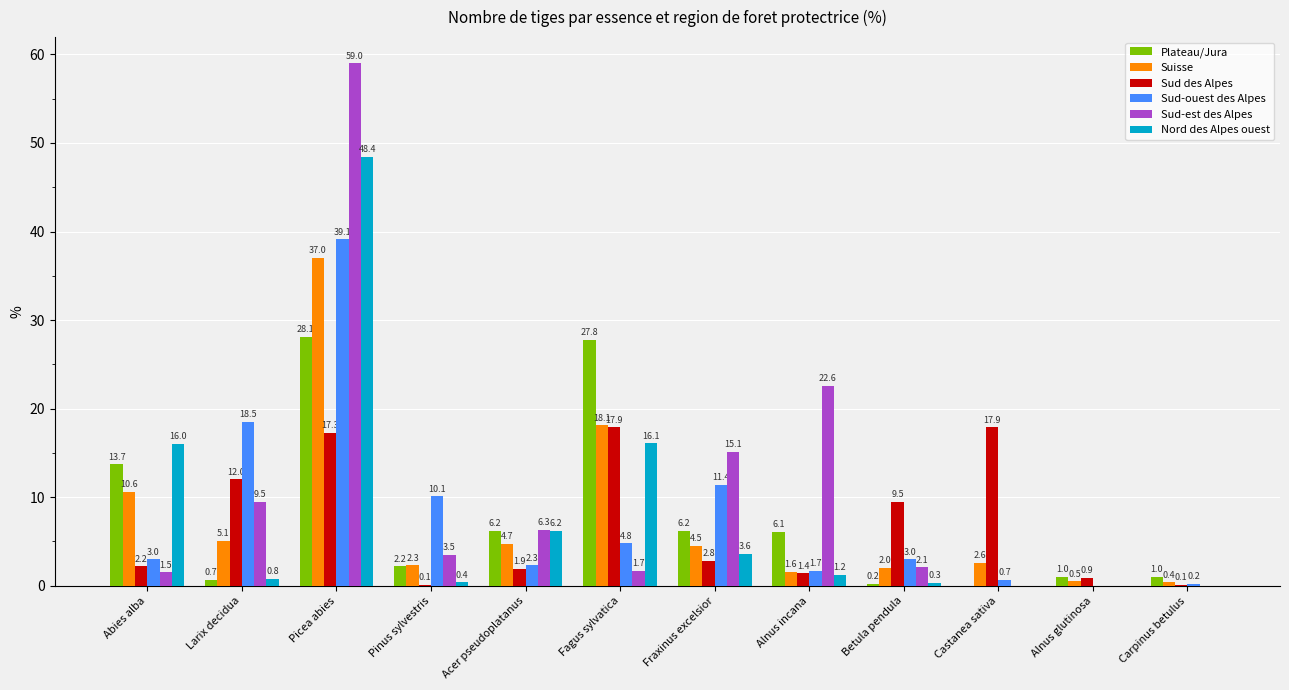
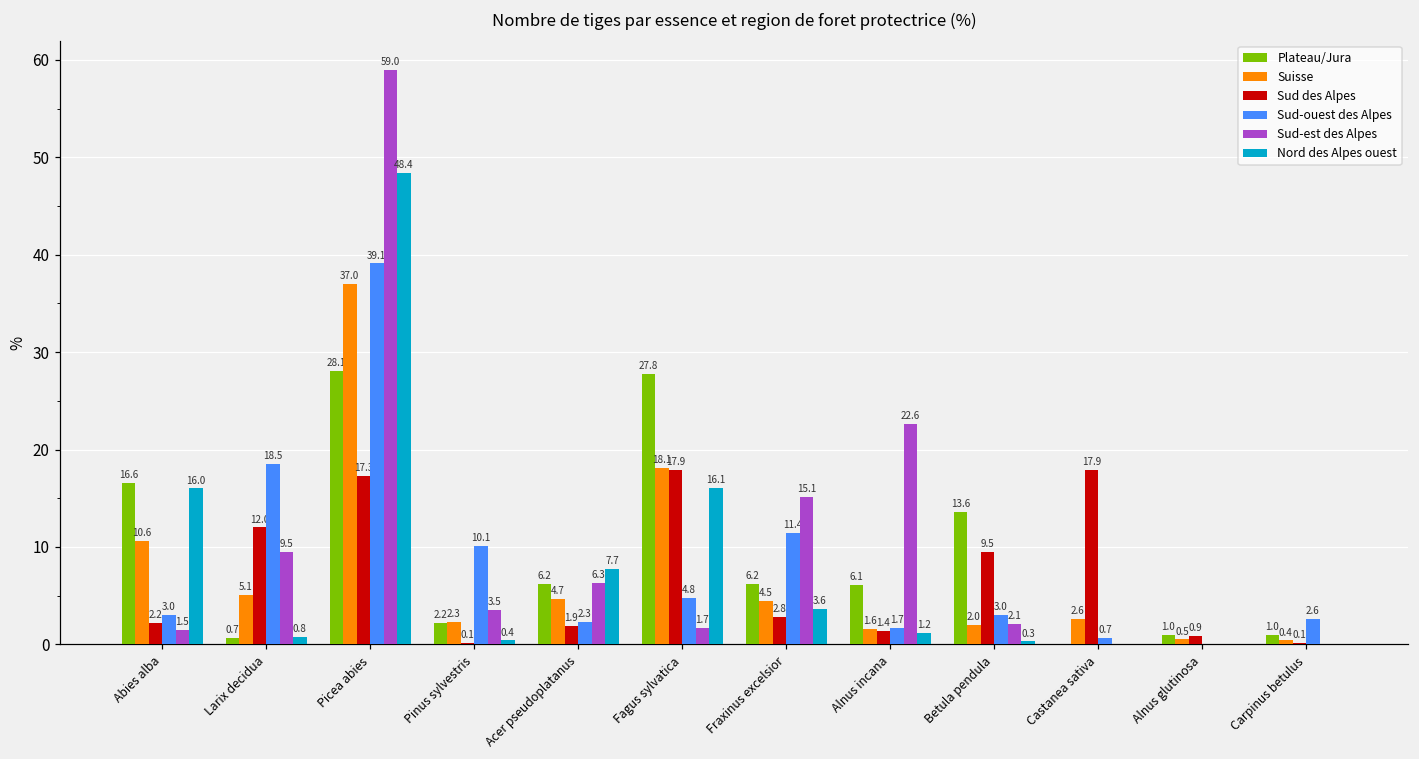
  {
    "Plateau/Jura": {
-     "Abies alba": 13.7,
+     "Abies alba": 16.6,
      "Larix decidua": 0.7,
      "Picea abies": 28.1,
      "Pinus sylvestris": 2.2,
      "Acer pseudoplatanus": 6.2,
      "Fagus sylvatica": 27.8,
      "Fraxinus excelsior": 6.2,
      "Alnus incana": 6.1,
-     "Betula pendula": 0.2,
+     "Betula pendula": 13.6,
      "Alnus glutinosa": 1.0,
      "Carpinus betulus": 1.0
    },
    "Suisse": {
      "Abies alba": 10.6,
      "Larix decidua": 5.1,
      "Picea abies": 37.0,
      "Pinus sylvestris": 2.3,
      "Acer pseudoplatanus": 4.7,
      "Fraxinus excelsior": 4.5,
      "Alnus incana": 1.6,
      "Betula pendula": 2.0,
      "Castanea sativa": 2.6,
      "Alnus glutinosa": 0.5,
      "Carpinus betulus": 0.4
    },
    "Sud des Alpes": {
      "Abies alba": 2.2,
      "Larix decidua": 12.0,
      "Picea abies": 17.3,
      "Pinus sylvestris": 0.1,
      "Acer pseudoplatanus": 1.9,
      "Fraxinus excelsior": 2.8,
      "Alnus incana": 1.4,
      "Betula pendula": 9.5,
      "Castanea sativa": 17.9,
      "Alnus glutinosa": 0.9,
      "Carpinus betulus": 0.1
    },
    "Sud-ouest des Alpes": {
      "Abies alba": 3.0,
      "Larix decidua": 18.5,
      "Picea abies": 39.1,
      "Pinus sylvestris": 10.1,
      "Acer pseudoplatanus": 2.3,
      "Fagus sylvatica": 4.8,
      "Fraxinus excelsior": 11.4,
      "Alnus incana": 1.7,
      "Betula pendula": 3.0,
      "Castanea sativa": 0.7,
-     "Carpinus betulus": 0.2
+     "Carpinus betulus": 2.6
    },
    "Sud-est des Alpes": {
      "Abies alba": 1.5,
      "Larix decidua": 9.5,
      "Picea abies": 59.0,
      "Pinus sylvestris": 3.5,
      "Acer pseudoplatanus": 6.3,
      "Fagus sylvatica": 1.7,
      "Fraxinus excelsior": 15.1,
      "Alnus incana": 22.6,
      "Betula pendula": 2.1
    },
    "Nord des Alpes ouest": {
      "Abies alba": 16.0,
      "Larix decidua": 0.8,
      "Picea abies": 48.4,
      "Pinus sylvestris": 0.4,
-     "Acer pseudoplatanus": 6.2,
+     "Acer pseudoplatanus": 7.7,
      "Fagus sylvatica": 16.1,
      "Fraxinus excelsior": 3.6,
      "Alnus incana": 1.2,
      "Betula pendula": 0.3
    }
  }
